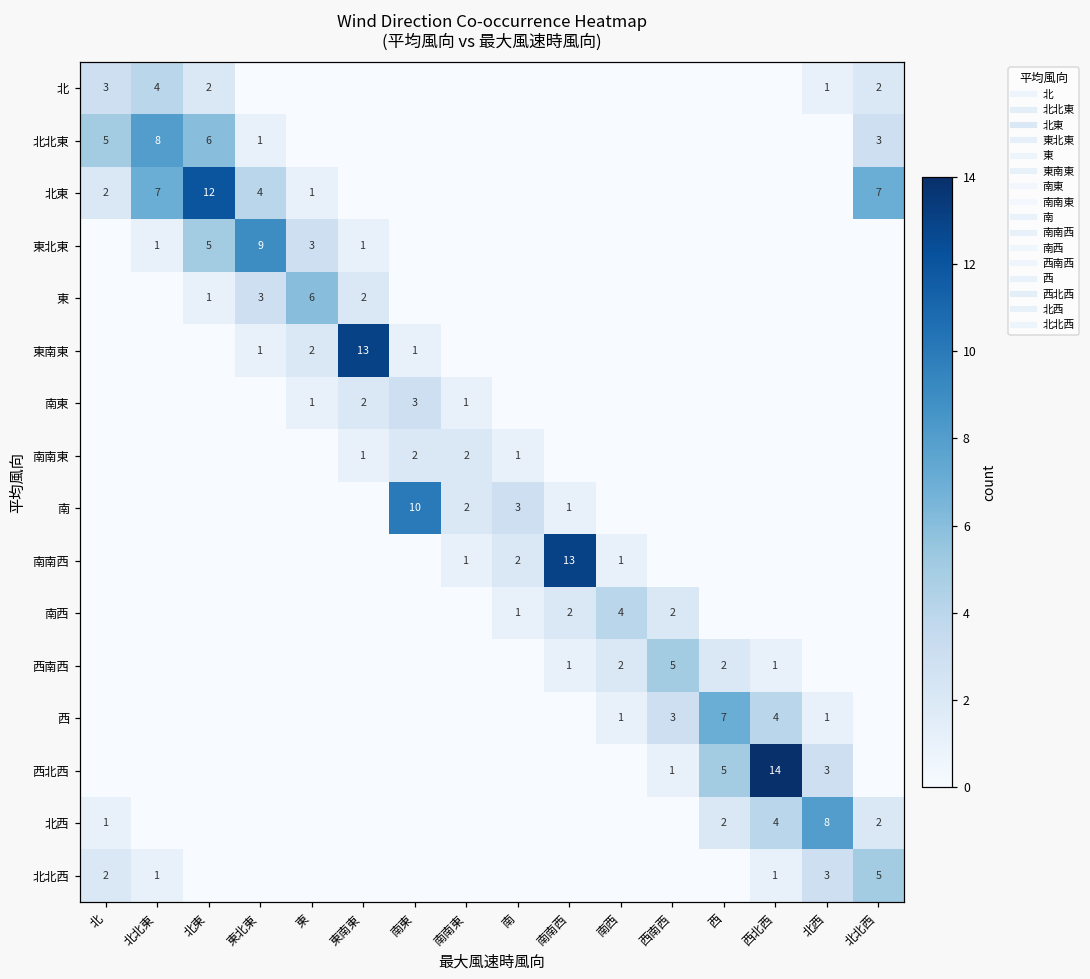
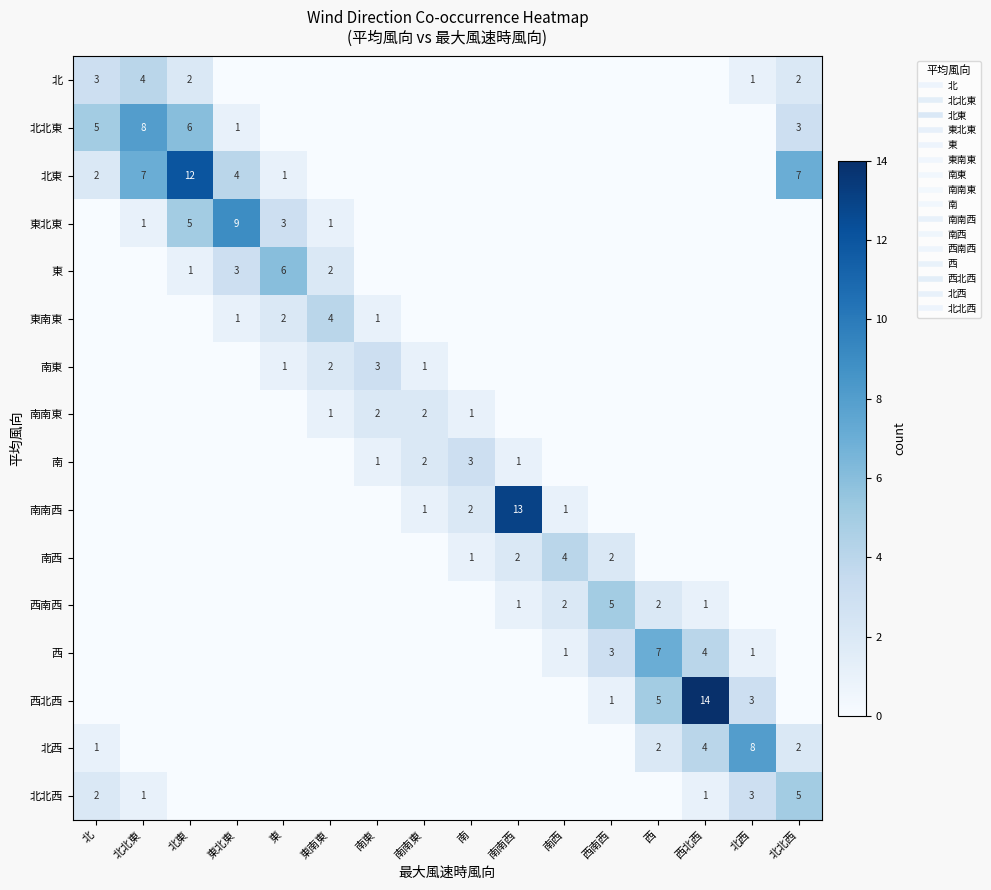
  {
    "北": {
      "北": 3,
      "北北東": 4,
      "北東": 2,
      "北西": 1,
      "北北西": 2
    },
    "北北東": {
      "北": 5,
      "北北東": 8,
      "北東": 6,
      "東北東": 1,
      "北北西": 3
    },
    "北東": {
      "北": 2,
      "北北東": 7,
      "北東": 12,
      "東北東": 4,
      "東": 1,
      "北北西": 7
    },
    "東北東": {
      "北北東": 1,
      "北東": 5,
      "東北東": 9,
      "東": 3,
      "東南東": 1
    },
    "東": {
      "北東": 1,
      "東北東": 3,
      "東": 6,
      "東南東": 2
    },
    "東南東": {
      "東北東": 1,
      "東": 2,
-     "東南東": 13,
+     "東南東": 4,
      "南東": 1
    },
    "南東": {
      "東": 1,
      "東南東": 2,
      "南東": 3,
      "南南東": 1
    },
    "南南東": {
      "東南東": 1,
      "南東": 2,
      "南南東": 2,
      "南": 1
    },
    "南": {
-     "南東": 10,
+     "南東": 1,
      "南南東": 2,
      "南": 3,
      "南南西": 1
    },
    "南南西": {
      "南南東": 1,
      "南": 2,
      "南南西": 13,
      "南西": 1
    },
    "南西": {
      "南": 1,
      "南南西": 2,
      "南西": 4,
      "西南西": 2
    },
    "西南西": {
      "南南西": 1,
      "南西": 2,
      "西南西": 5,
      "西": 2,
      "西北西": 1
    },
    "西": {
      "南西": 1,
      "西南西": 3,
      "西": 7,
      "西北西": 4,
      "北西": 1
    },
    "西北西": {
      "西南西": 1,
      "西": 5,
      "西北西": 14,
      "北西": 3
    },
    "北西": {
      "北": 1,
      "西": 2,
      "西北西": 4,
      "北西": 8,
      "北北西": 2
    },
    "北北西": {
      "北": 2,
      "北北東": 1,
      "西北西": 1,
      "北西": 3,
      "北北西": 5
    }
  }
